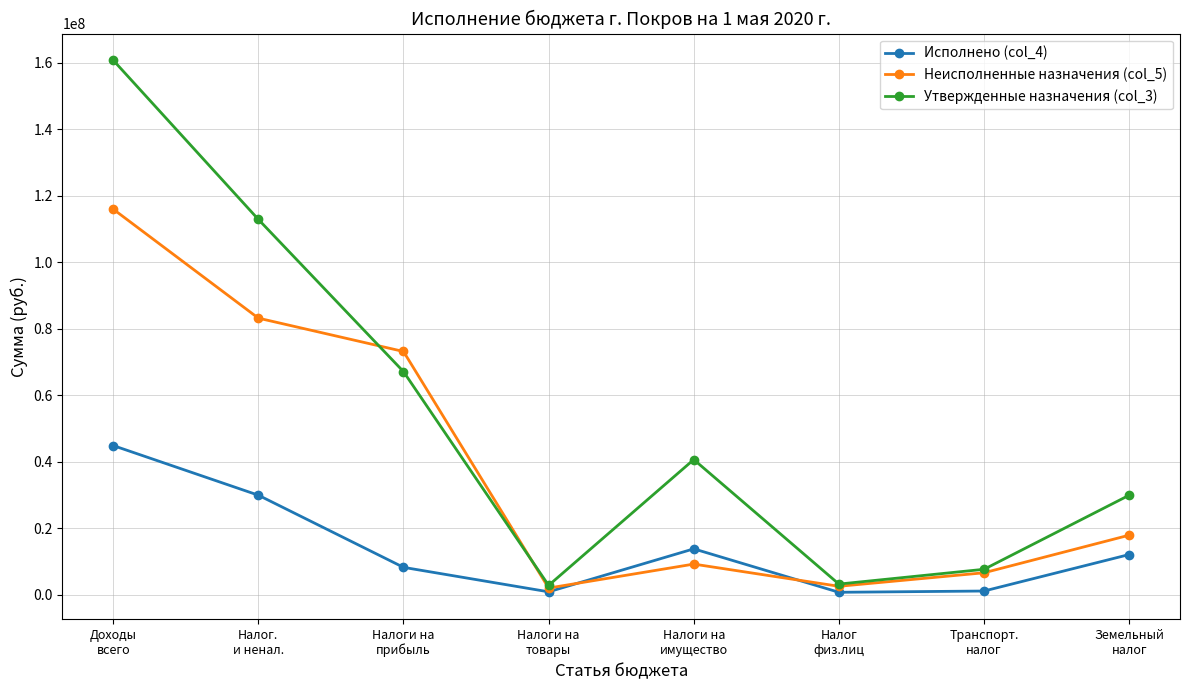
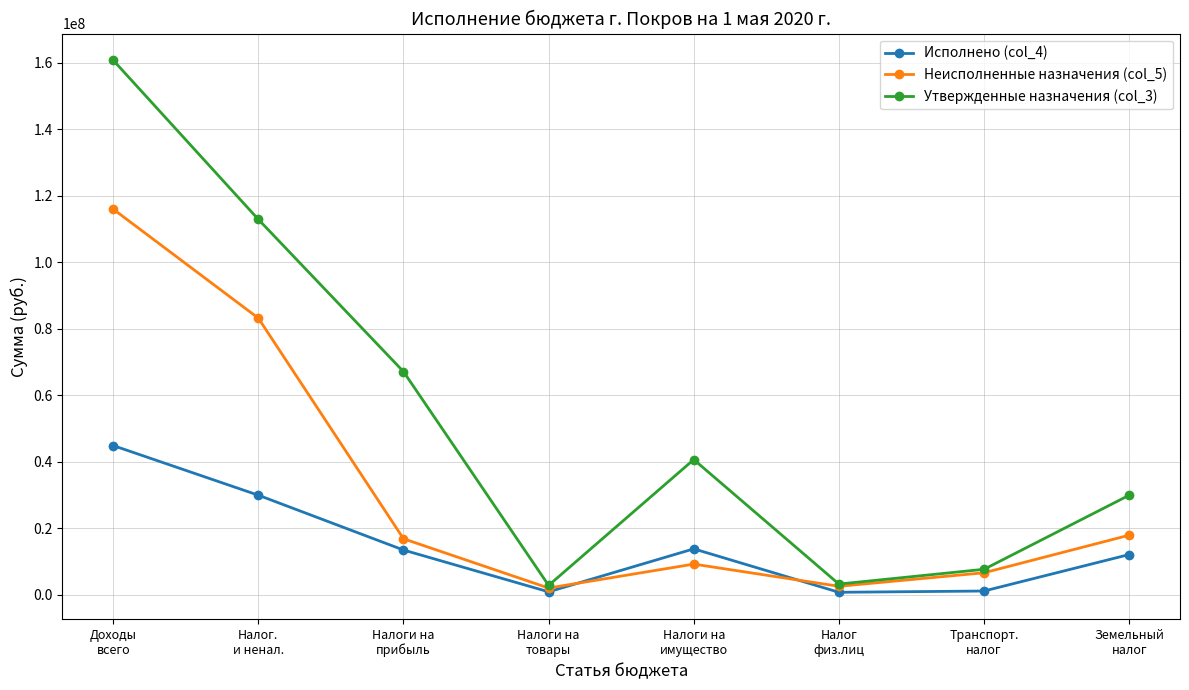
  {
    "Исполнено (col_4)": {
      "Доходы всего": 45000000,
      "Налог. и ненал.": 30000000,
-     "Налоги на прибыль": 8000000,
+     "Налоги на прибыль": 13000000,
      "Налоги на товары": 1000000,
      "Налоги на имущество": 14000000,
      "Налог физ.лиц": 1000000,
      "Транспорт. налог": 1000000,
      "Земельный налог": 12000000
    },
    "Неисполненные назначения (col_5)": {
      "Доходы всего": 116000000,
      "Налог. и ненал.": 83000000,
-     "Налоги на прибыль": 73000000,
+     "Налоги на прибыль": 17000000,
      "Налоги на товары": 2000000,
      "Налоги на имущество": 9000000,
      "Транспорт. налог": 7000000,
      "Земельный налог": 18000000
    },
    "Утвержденные назначения (col_3)": {
      "Доходы всего": 161000000,
      "Налог. и ненал.": 113000000,
      "Налоги на прибыль": 67000000,
      "Налоги на товары": 3000000,
      "Налоги на имущество": 41000000,
      "Транспорт. налог": 8000000,
      "Земельный налог": 30000000
    }
  }
